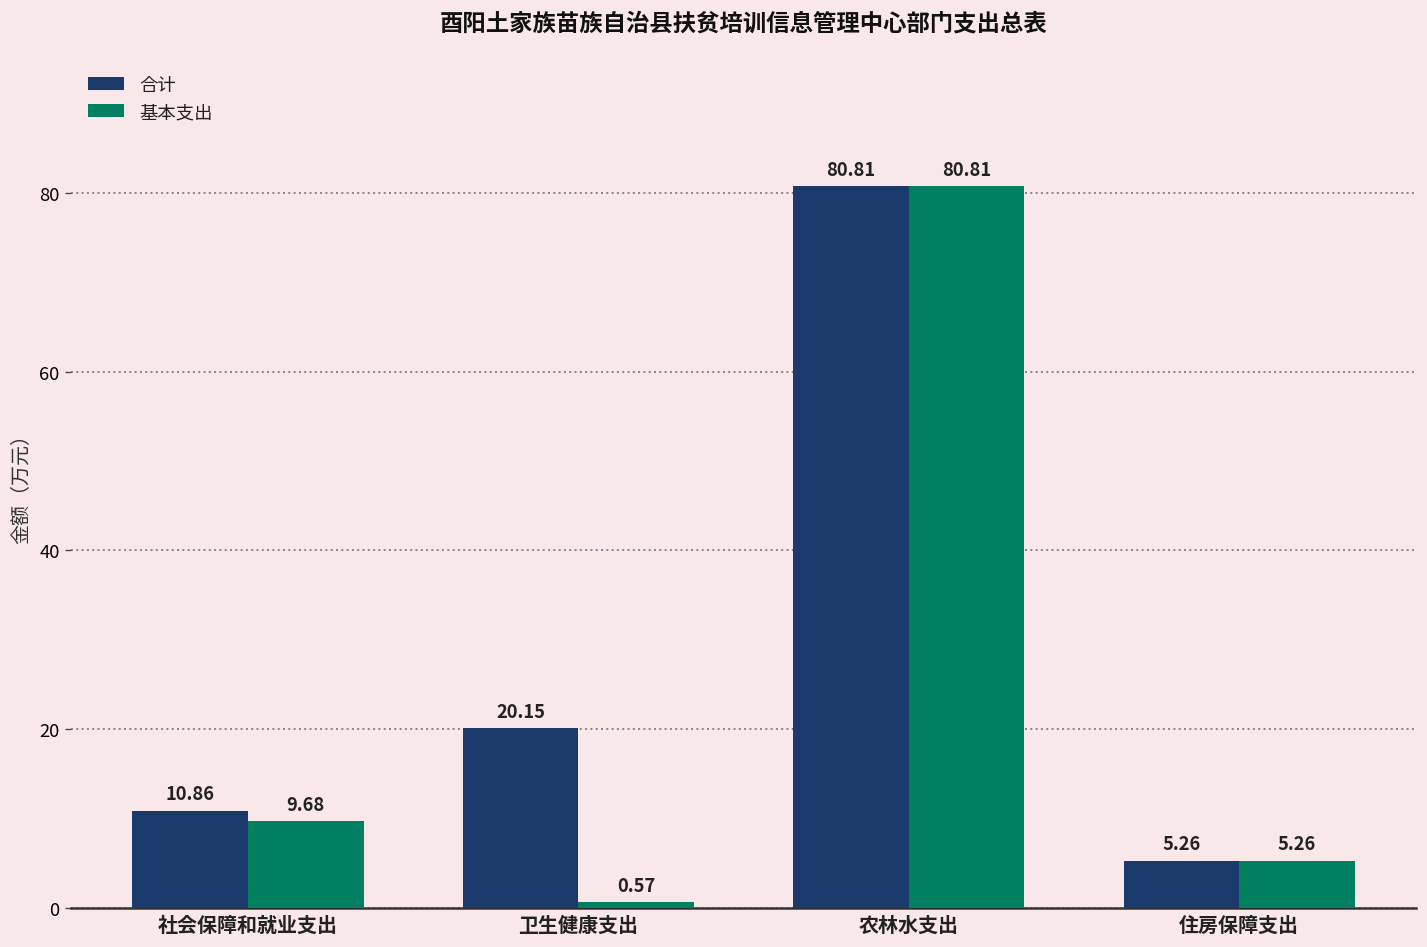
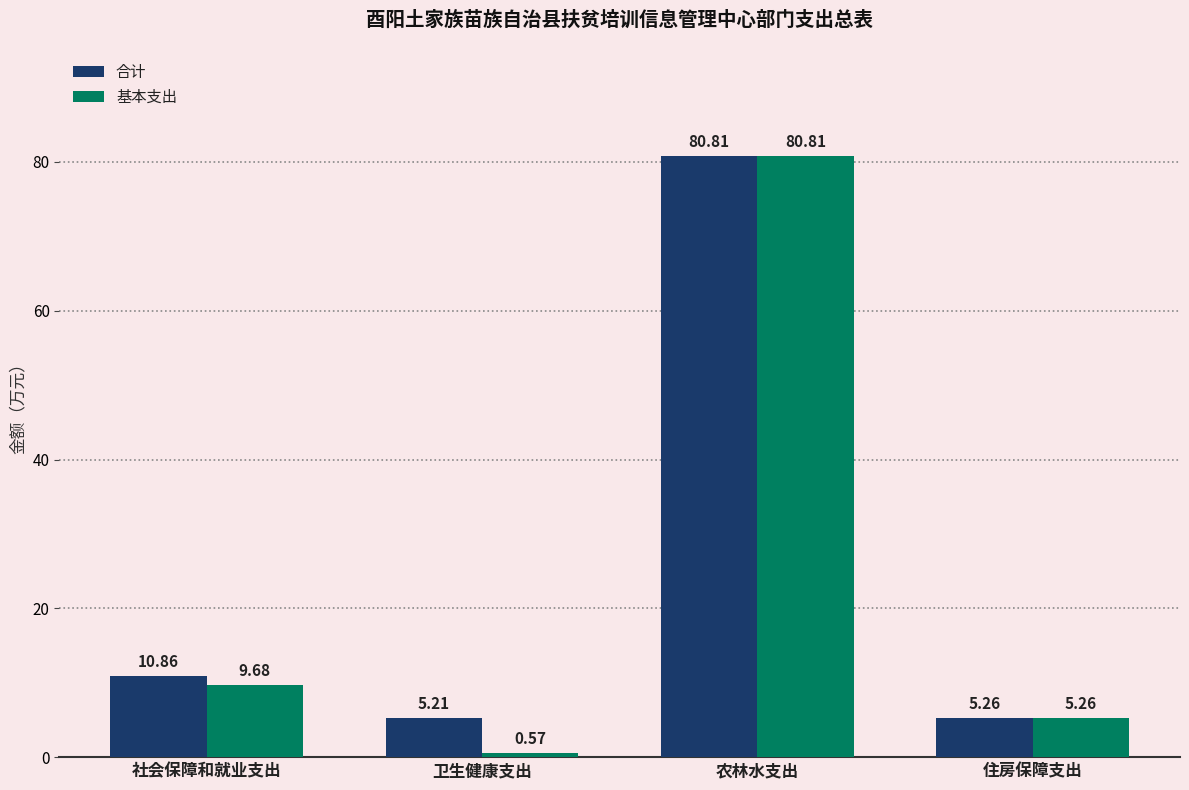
  {
    "合计": {
      "社会保障和就业支出": 10.86,
-     "卫生健康支出": 20.15,
+     "卫生健康支出": 5.21,
      "农林水支出": 80.81,
      "住房保障支出": 5.26
    },
    "基本支出": {
      "社会保障和就业支出": 9.68,
      "卫生健康支出": 0.57,
      "农林水支出": 80.81,
      "住房保障支出": 5.26
    }
  }
